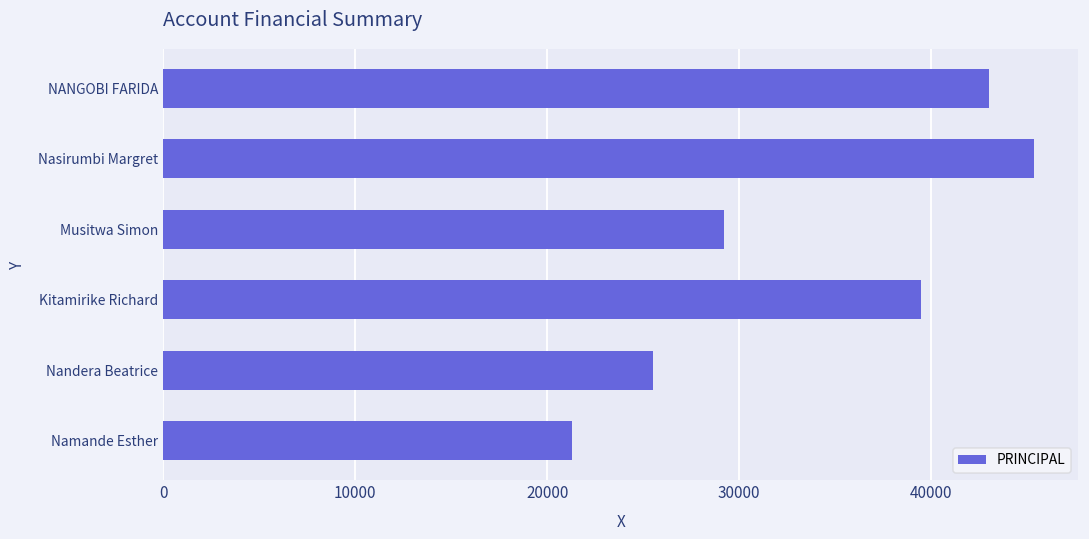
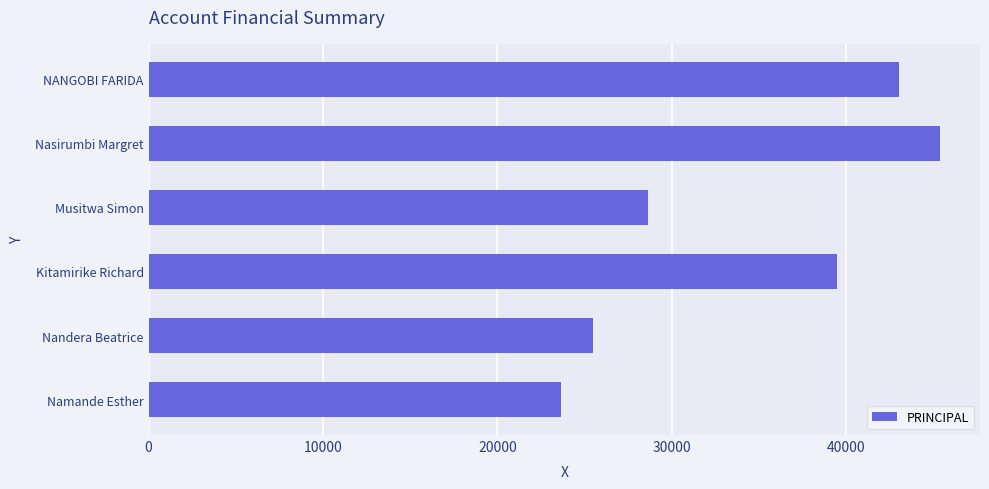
  {
    "NANGOBI FARIDA": 43000,
    "Nasirumbi Margret": 45400,
-   "Musitwa Simon": 29200,
+   "Musitwa Simon": 28600,
    "Kitamirike Richard": 39500,
    "Nandera Beatrice": 25500,
-   "Namande Esther": 21300
+   "Namande Esther": 23600
  }
